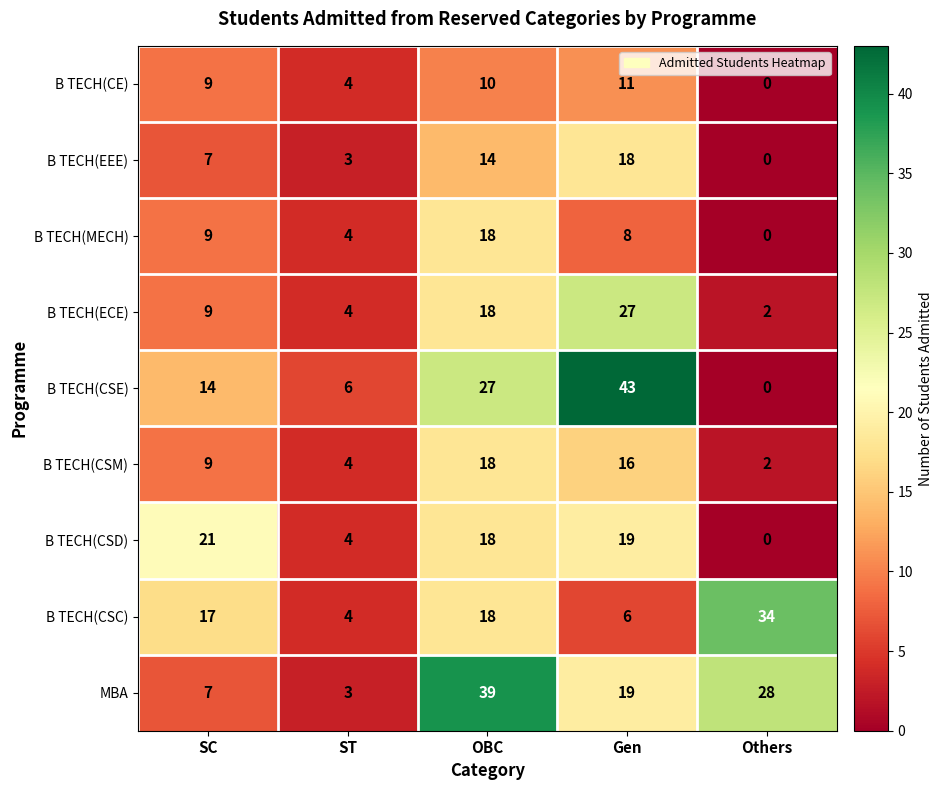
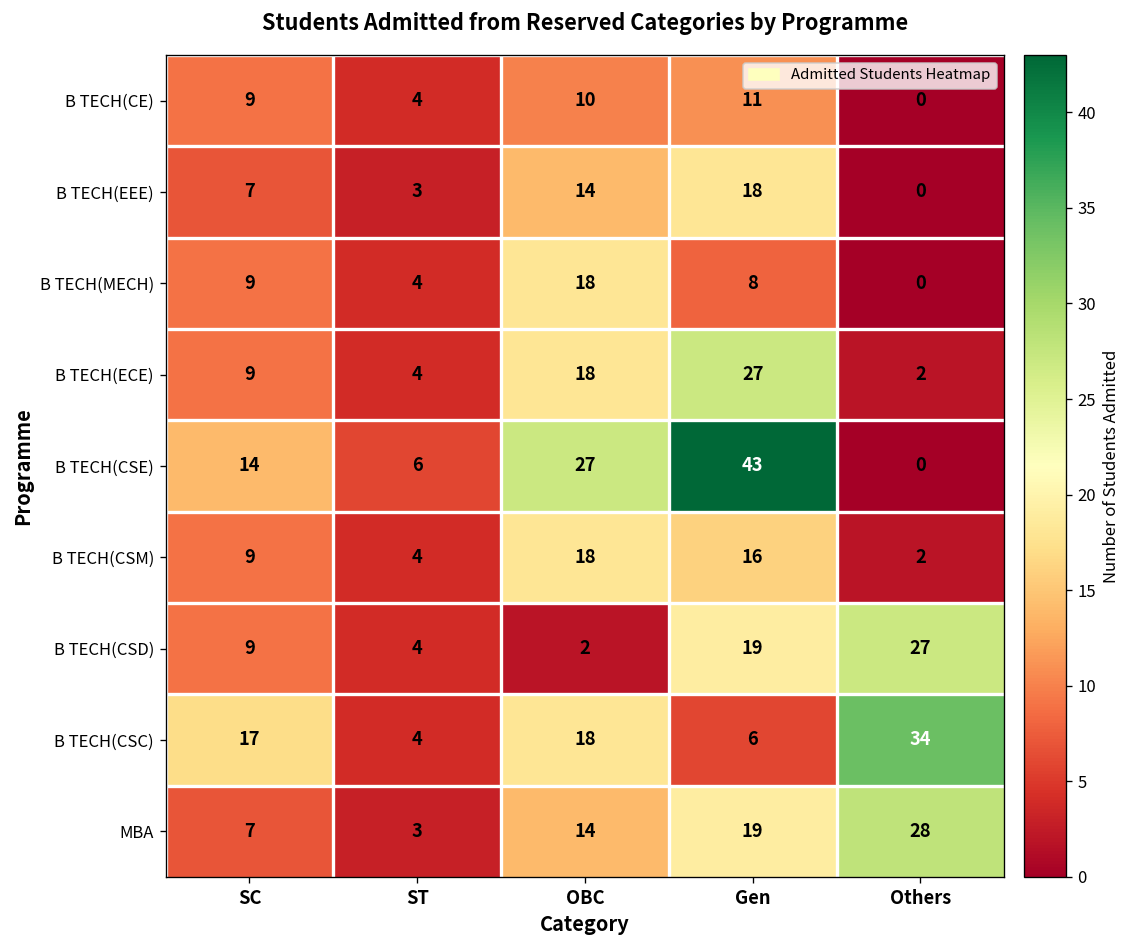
  {
    "B TECH(CE)": {
      "SC": 9,
      "ST": 4,
      "OBC": 10,
      "Gen": 11,
      "Others": 0
    },
    "B TECH(EEE)": {
      "SC": 7,
      "ST": 3,
      "OBC": 14,
      "Gen": 18,
      "Others": 0
    },
    "B TECH(MECH)": {
      "SC": 9,
      "ST": 4,
      "OBC": 18,
      "Gen": 8,
      "Others": 0
    },
    "B TECH(ECE)": {
      "SC": 9,
      "ST": 4,
      "OBC": 18,
      "Gen": 27,
      "Others": 2
    },
    "B TECH(CSE)": {
      "SC": 14,
      "ST": 6,
      "OBC": 27,
      "Gen": 43,
      "Others": 0
    },
    "B TECH(CSM)": {
      "SC": 9,
      "ST": 4,
      "OBC": 18,
      "Gen": 16,
      "Others": 2
    },
    "B TECH(CSD)": {
-     "SC": 21,
+     "SC": 9,
      "ST": 4,
-     "OBC": 18,
+     "OBC": 2,
      "Gen": 19,
-     "Others": 0
+     "Others": 27
    },
    "B TECH(CSC)": {
      "SC": 17,
      "ST": 4,
      "OBC": 18,
      "Gen": 6,
      "Others": 34
    },
    "MBA": {
      "SC": 7,
      "ST": 3,
-     "OBC": 39,
+     "OBC": 14,
      "Gen": 19,
      "Others": 28
    }
  }
